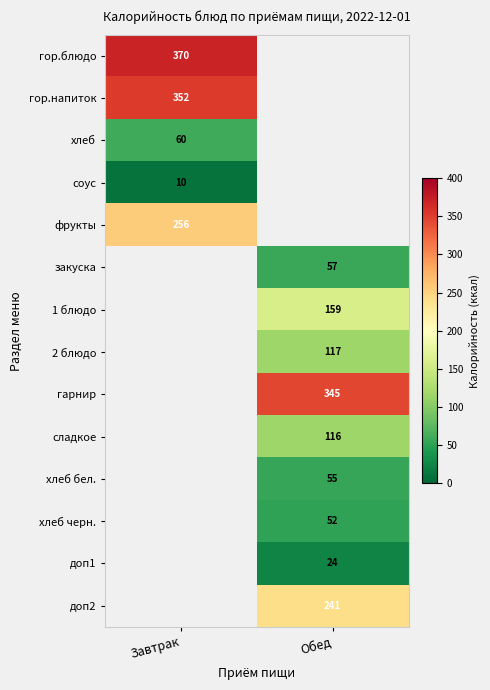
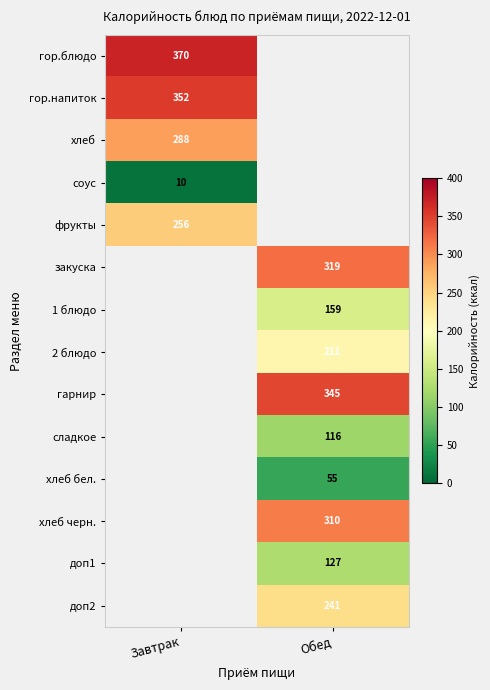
  {
    "гор.блюдо": {
      "Завтрак": 370
    },
    "гор.напиток": {
      "Завтрак": 352
    },
    "хлеб": {
-     "Завтрак": 60
+     "Завтрак": 288
    },
    "соус": {
      "Завтрак": 10
    },
    "фрукты": {
      "Завтрак": 256
    },
    "закуска": {
-     "Обед": 57
+     "Обед": 319
    },
    "1 блюдо": {
      "Обед": 159
    },
    "2 блюдо": {
-     "Обед": 117
+     "Обед": 211
    },
    "гарнир": {
      "Обед": 345
    },
    "сладкое": {
      "Обед": 116
    },
    "хлеб бел.": {
      "Обед": 55
    },
    "хлеб черн.": {
-     "Обед": 52
+     "Обед": 310
    },
    "доп1": {
-     "Обед": 24
+     "Обед": 127
    },
    "доп2": {
      "Обед": 241
    }
  }
